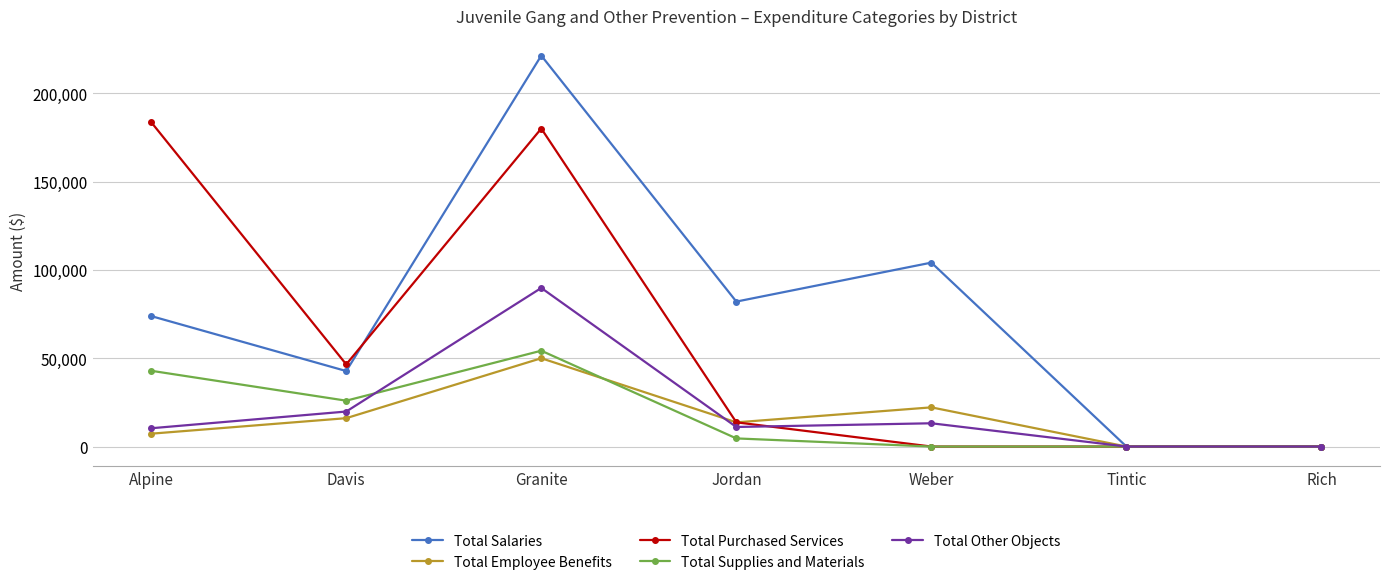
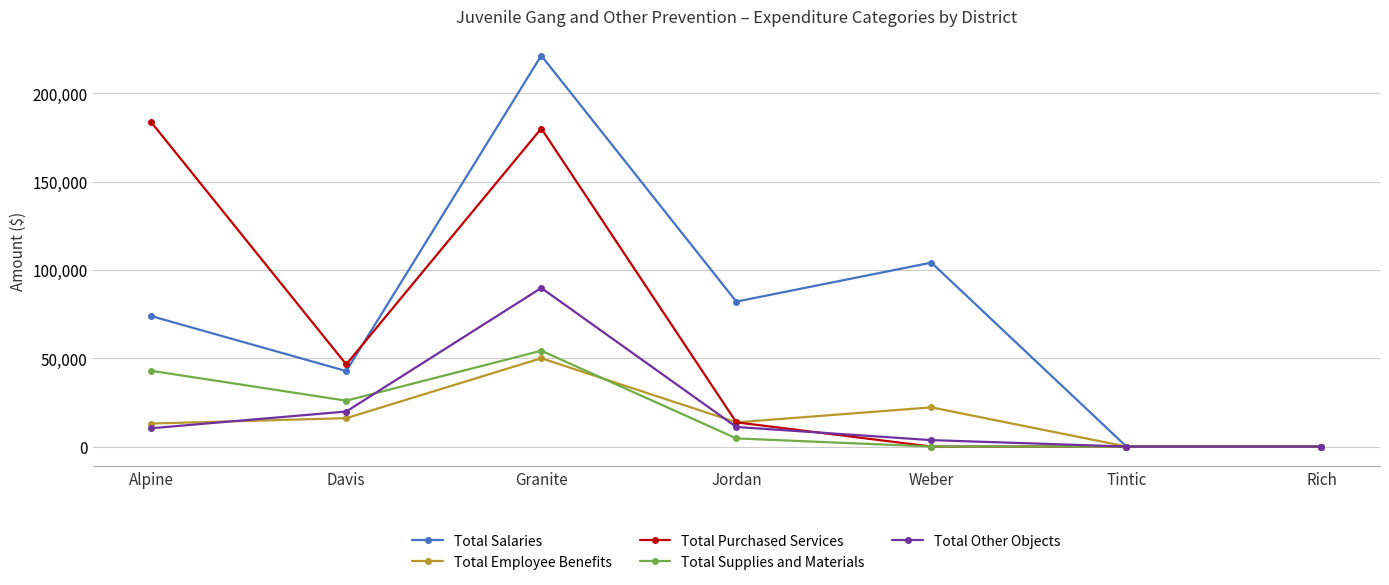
  {
    "Total Salaries": {
      "Alpine": "74,000",
      "Davis": "43,000",
      "Granite": "221,000",
      "Jordan": "82,000",
      "Weber": "104,000"
    },
    "Total Employee Benefits": {
-     "Alpine": "7,000",
+     "Alpine": "13,000",
      "Davis": "16,000",
      "Granite": "50,000",
      "Weber": "22,000"
    },
    "Total Purchased Services": {
      "Alpine": "184,000",
      "Davis": "47,000",
      "Granite": "180,000"
    },
    "Total Supplies and Materials": {
      "Alpine": "43,000",
      "Davis": "26,000",
      "Granite": "54,000",
      "Jordan": "5,000"
    },
    "Total Other Objects": {
      "Alpine": "10,000",
      "Davis": "20,000",
      "Granite": "90,000",
      "Jordan": "11,000",
-     "Weber": "13,000"
+     "Weber": "4,000"
    }
  }
